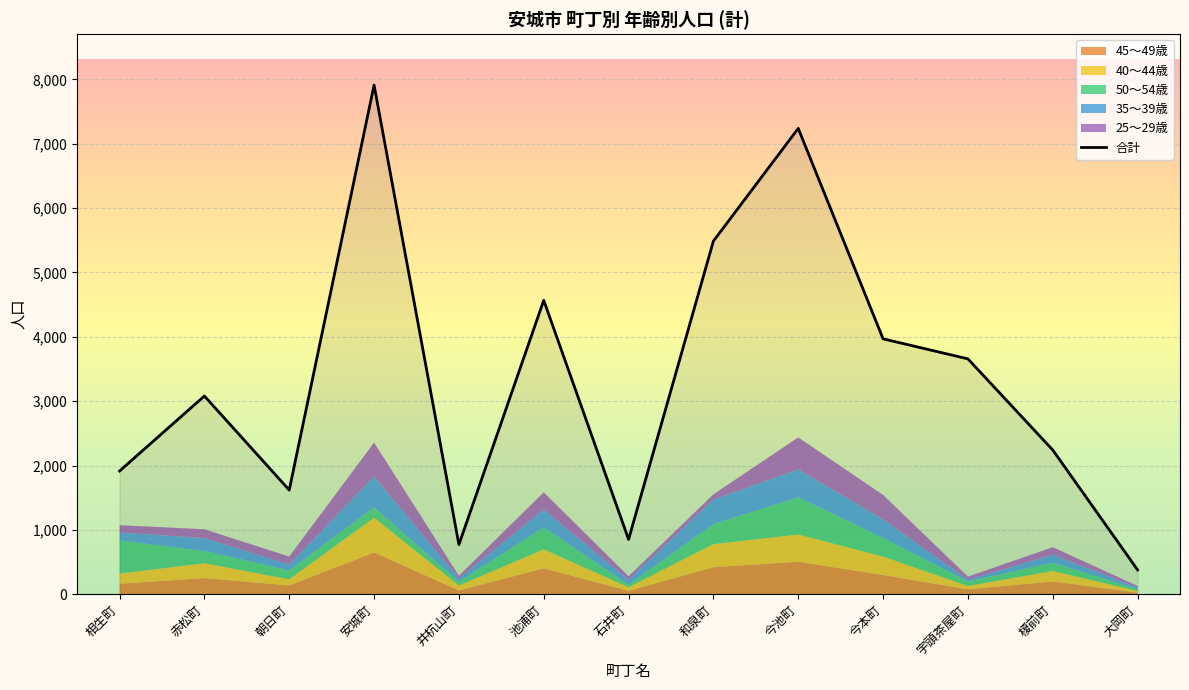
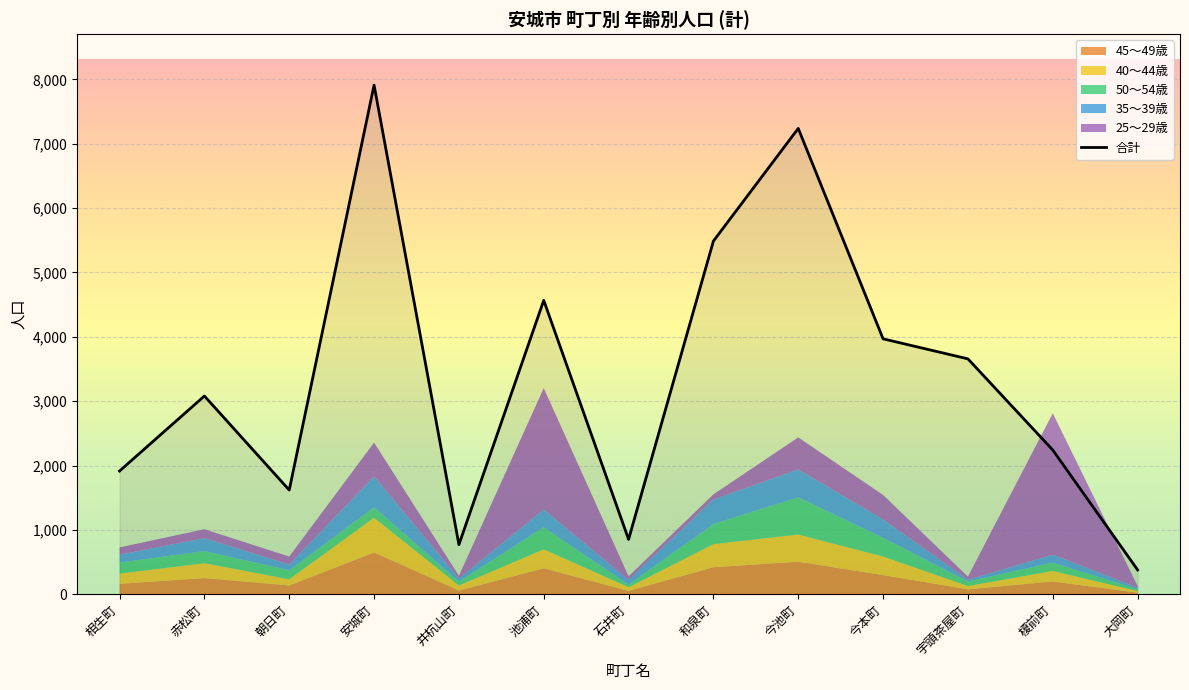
  {
    "45～49歳": {
      "相生町": "200",
      "赤松町": "300",
      "朝日町": "100",
      "安城町": "700",
      "井杭山町": "100",
      "池浦町": "400",
      "石井町": "100",
      "和泉町": "400",
      "今池町": "500",
      "今本町": "300",
      "宇頭茶屋町": "100",
      "榎前町": "200"
    },
    "40～44歳": {
      "相生町": "200",
      "赤松町": "200",
      "朝日町": "100",
      "安城町": "500",
      "井杭山町": "100",
      "池浦町": "300",
      "石井町": "100",
      "和泉町": "400",
      "今池町": "400",
      "今本町": "300",
      "宇頭茶屋町": "100",
      "榎前町": "200"
    },
    "50～54歳": {
-     "相生町": "500",
+     "相生町": "200",
      "赤松町": "200",
      "朝日町": "100",
      "安城町": "200",
      "井杭山町": "100",
      "池浦町": "300",
      "石井町": "0",
      "和泉町": "300",
      "今池町": "600",
      "今本町": "300",
      "榎前町": "100"
    },
    "35～39歳": {
      "相生町": "100",
      "赤松町": "200",
      "朝日町": "100",
      "安城町": "500",
      "井杭山町": "0",
      "池浦町": "300",
      "石井町": "100",
      "和泉町": "400",
      "今池町": "400",
      "今本町": "300",
      "榎前町": "100"
    },
    "25～29歳": {
      "相生町": "100",
      "赤松町": "100",
      "朝日町": "100",
      "安城町": "500",
      "井杭山町": "0",
-     "池浦町": "300",
+     "池浦町": "1,900",
      "石井町": "100",
      "和泉町": "100",
      "今池町": "500",
      "今本町": "400",
      "宇頭茶屋町": "0",
-     "榎前町": "100"
+     "榎前町": "2,200"
    },
    "合計": {
      "相生町": "1,900",
      "赤松町": "3,100",
      "朝日町": "1,600",
      "安城町": "7,900",
      "井杭山町": "800",
      "池浦町": "4,600",
      "石井町": "900",
      "和泉町": "5,500",
      "今池町": "7,200",
      "今本町": "4,000",
      "宇頭茶屋町": "3,700",
      "榎前町": "2,200",
      "大岡町": "400"
    }
  }
